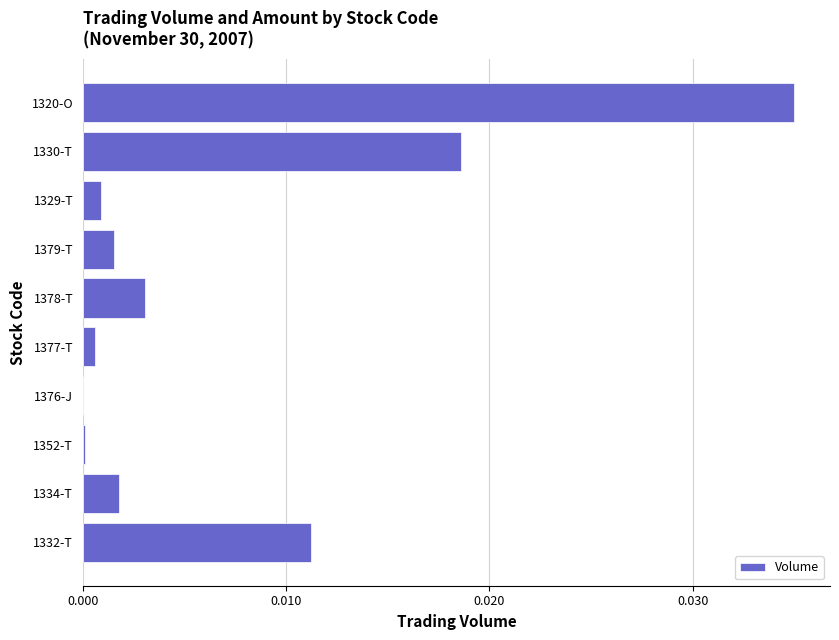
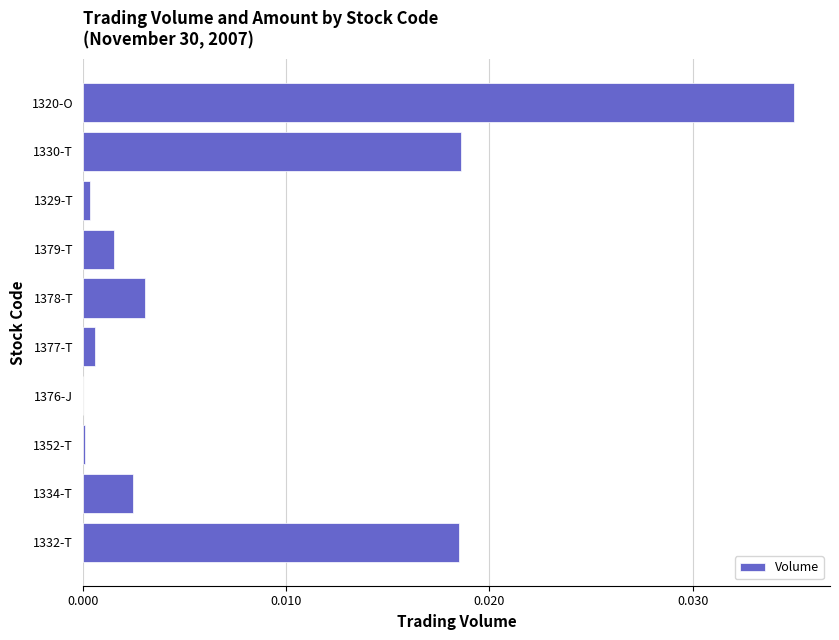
  {
    "1320-O": 0.0350,
    "1330-T": 0.0186,
-   "1329-T": 0.0009,
+   "1329-T": 0.0003,
    "1379-T": 0.0015,
    "1378-T": 0.0031,
    "1377-T": 0.0006,
-   "1334-T": 0.0018,
-   "1332-T": 0.0112
+   "1334-T": 0.0025,
+   "1332-T": 0.0185
  }
